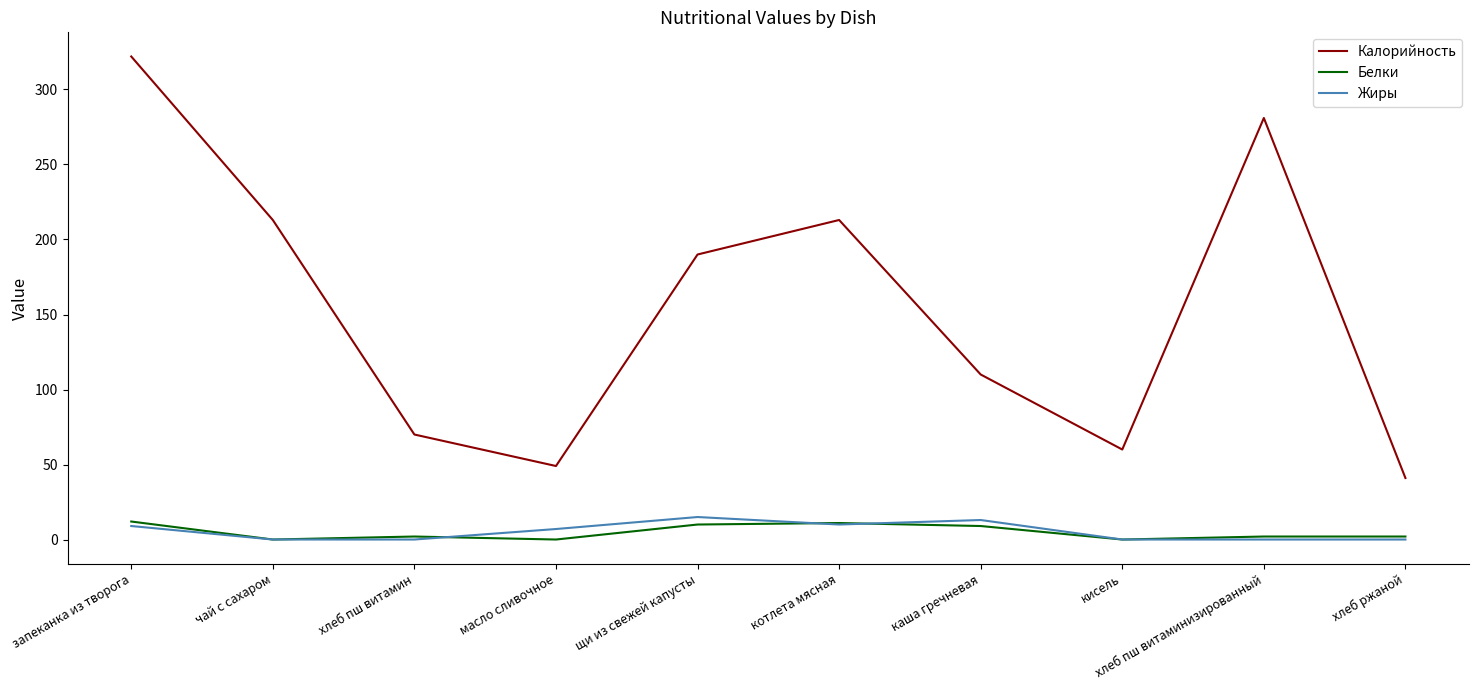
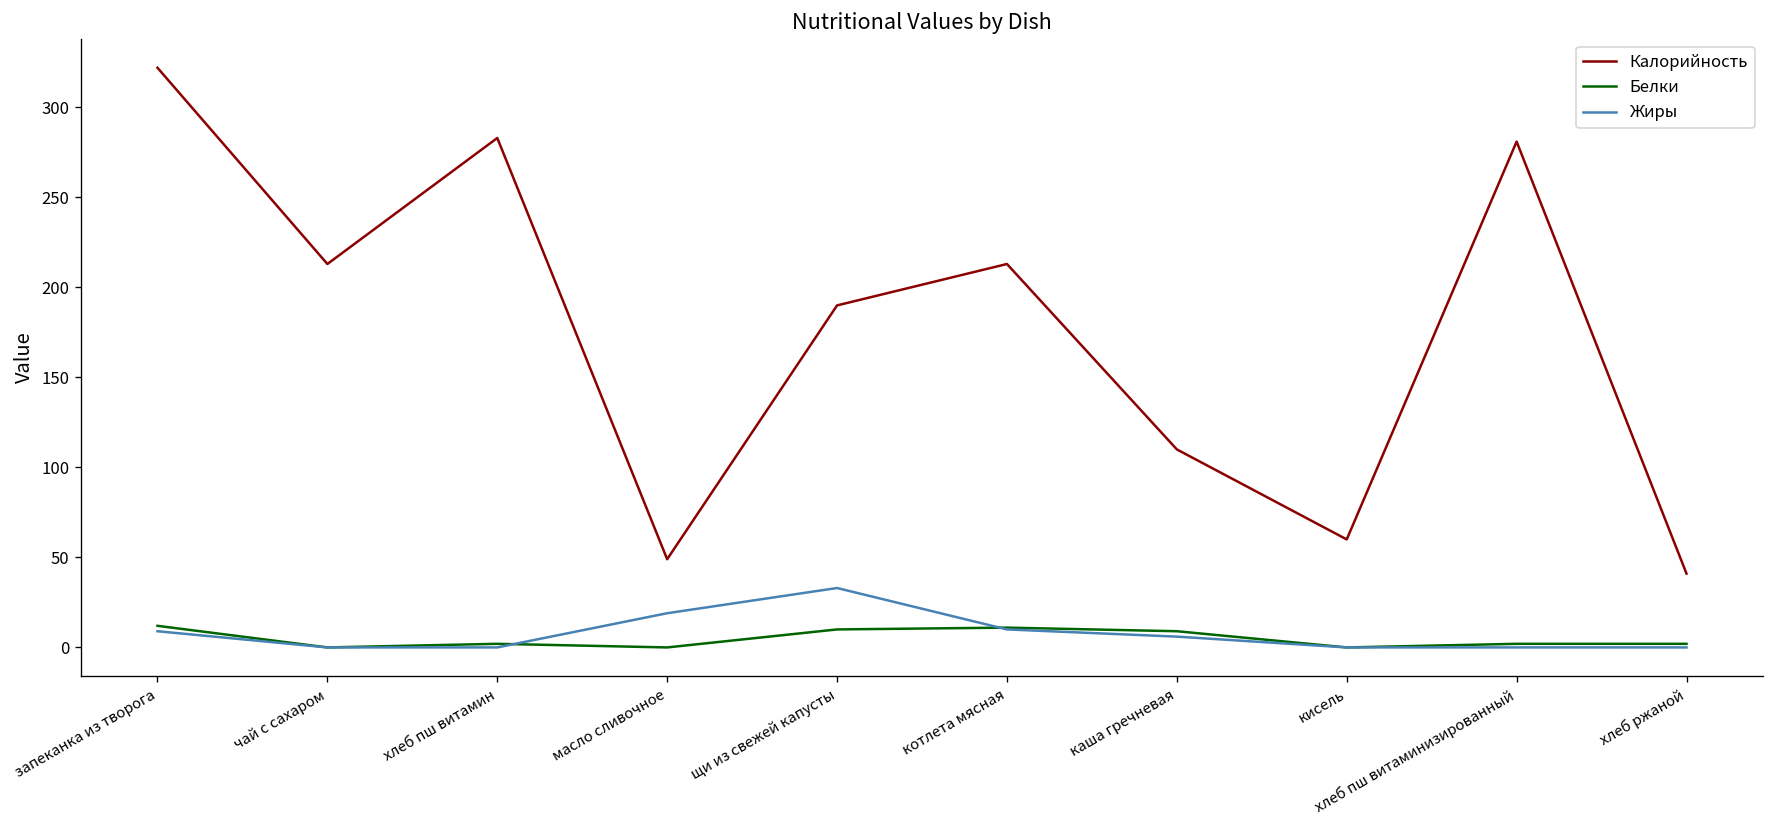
  {
    "Калорийность": {
      "запеканка из творога": 322,
      "чай с сахаром": 213,
-     "хлеб пш витамин": 70,
+     "хлеб пш витамин": 283,
      "масло сливочное": 49,
      "щи из свежей капусты": 190,
      "котлета мясная": 213,
      "каша гречневая": 110,
      "кисель": 60,
      "хлеб пш витаминизированный": 281,
      "хлеб ржаной": 41
    },
    "Белки": {
      "запеканка из творога": 12,
      "хлеб пш витамин": 2,
      "масло сливочное": 0,
      "щи из свежей капусты": 10,
      "каша гречневая": 9,
      "хлеб пш витаминизированный": 2,
      "хлеб ржаной": 2
    },
    "Жиры": {
      "запеканка из творога": 9,
      "хлеб пш витамин": 0,
-     "масло сливочное": 7,
-     "щи из свежей капусты": 15,
-     "каша гречневая": 13,
+     "масло сливочное": 19,
+     "щи из свежей капусты": 33,
+     "каша гречневая": 6,
      "хлеб пш витаминизированный": 0,
      "хлеб ржаной": 0
    }
  }
